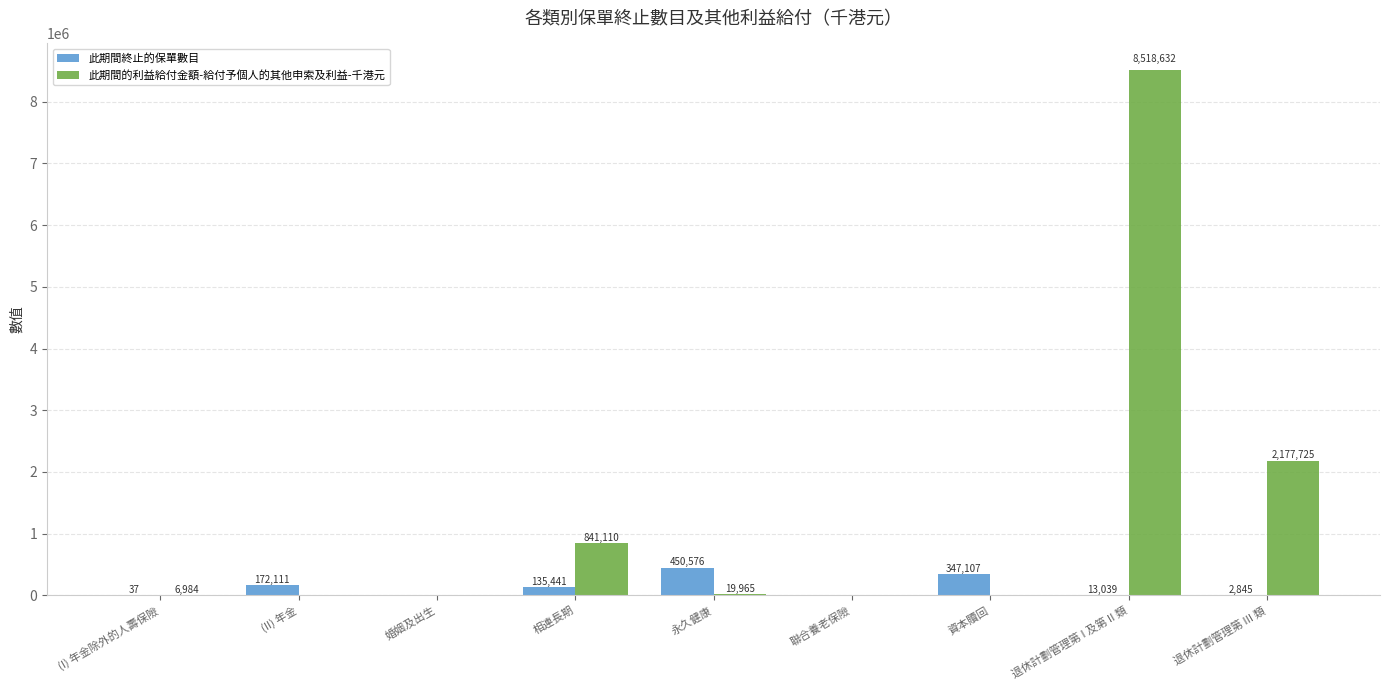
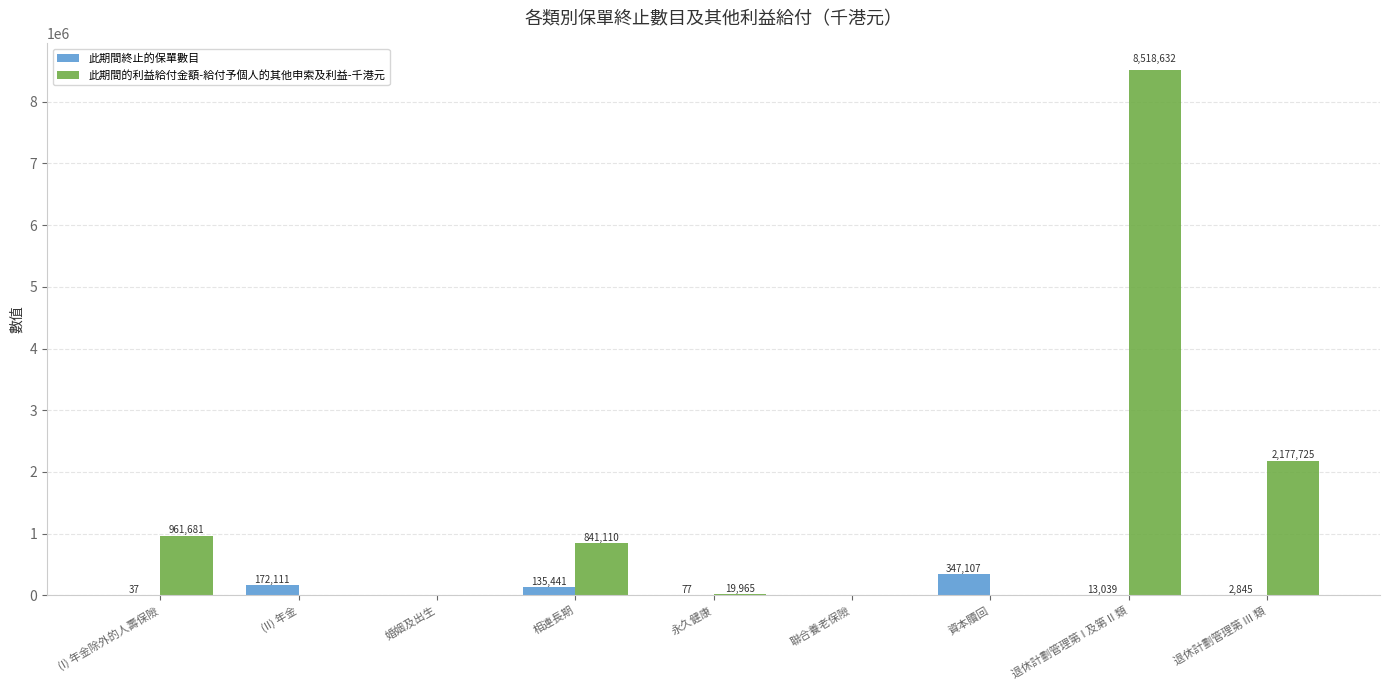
  {
    "此期間終止的保單數目": {
      "(I) 年金除外的人壽保險": "37",
      "(II) 年金": "172,111",
      "相連長期": "135,441",
-     "永久健康": "450,576",
+     "永久健康": "77",
      "資本贖回": "347,107",
      "退休計劃管理第 I 及第 II 類": "13,039",
      "退休計劃管理第 III 類": "2,845"
    },
    "此期間的利益給付金額-給付予個人的其他申索及利益-千港元": {
-     "(I) 年金除外的人壽保險": "6,984",
+     "(I) 年金除外的人壽保險": "961,681",
      "相連長期": "841,110",
      "永久健康": "19,965",
      "退休計劃管理第 I 及第 II 類": "8,518,632",
      "退休計劃管理第 III 類": "2,177,725"
    }
  }
